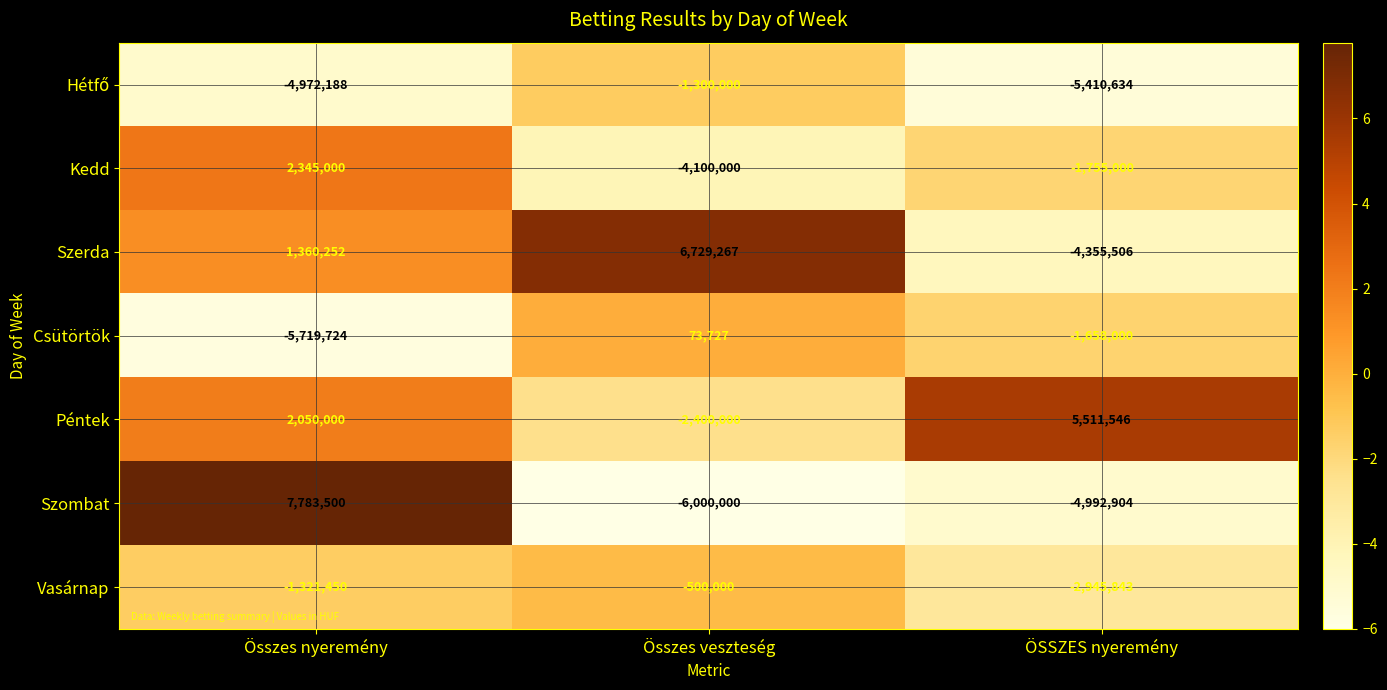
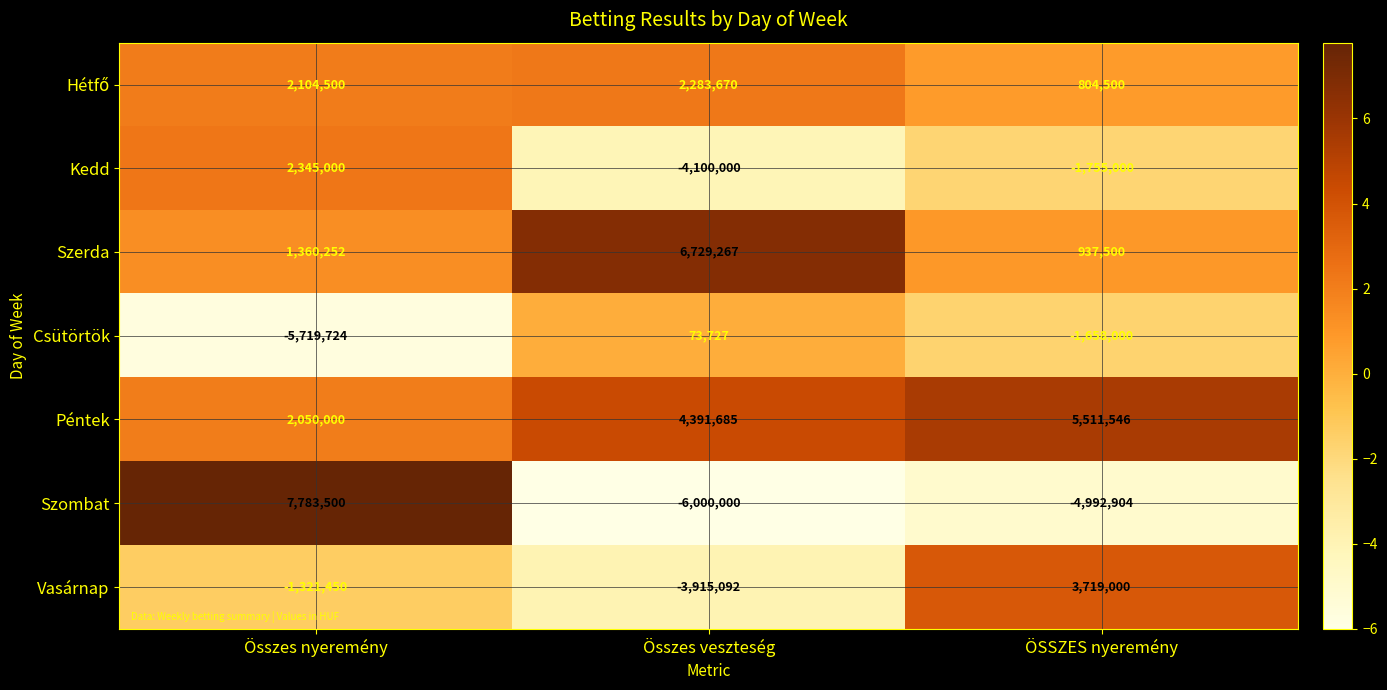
  {
    "Hétfő": {
-     "Összes nyeremény": "-4,972,188",
-     "Összes veszteség": "-1,300,000",
-     "ÖSSZES nyeremény": "-5,410,634"
+     "Összes nyeremény": "2,104,500",
+     "Összes veszteség": "2,283,670",
+     "ÖSSZES nyeremény": "804,500"
    },
    "Kedd": {
      "Összes nyeremény": "2,345,000",
      "Összes veszteség": "-4,100,000",
      "ÖSSZES nyeremény": "-1,755,000"
    },
    "Szerda": {
      "Összes nyeremény": "1,360,252",
      "Összes veszteség": "6,729,267",
-     "ÖSSZES nyeremény": "-4,355,506"
+     "ÖSSZES nyeremény": "937,500"
    },
    "Csütörtök": {
      "Összes nyeremény": "-5,719,724",
      "Összes veszteség": "73,727",
      "ÖSSZES nyeremény": "-1,658,000"
    },
    "Péntek": {
      "Összes nyeremény": "2,050,000",
-     "Összes veszteség": "-2,400,000",
+     "Összes veszteség": "4,391,685",
      "ÖSSZES nyeremény": "5,511,546"
    },
    "Szombat": {
      "Összes nyeremény": "7,783,500",
      "Összes veszteség": "-6,000,000",
      "ÖSSZES nyeremény": "-4,992,904"
    },
    "Vasárnap": {
-     "Összes veszteség": "-500,000",
-     "ÖSSZES nyeremény": "-2,945,843"
+     "Összes veszteség": "-3,915,092",
+     "ÖSSZES nyeremény": "3,719,000"
    }
  }
